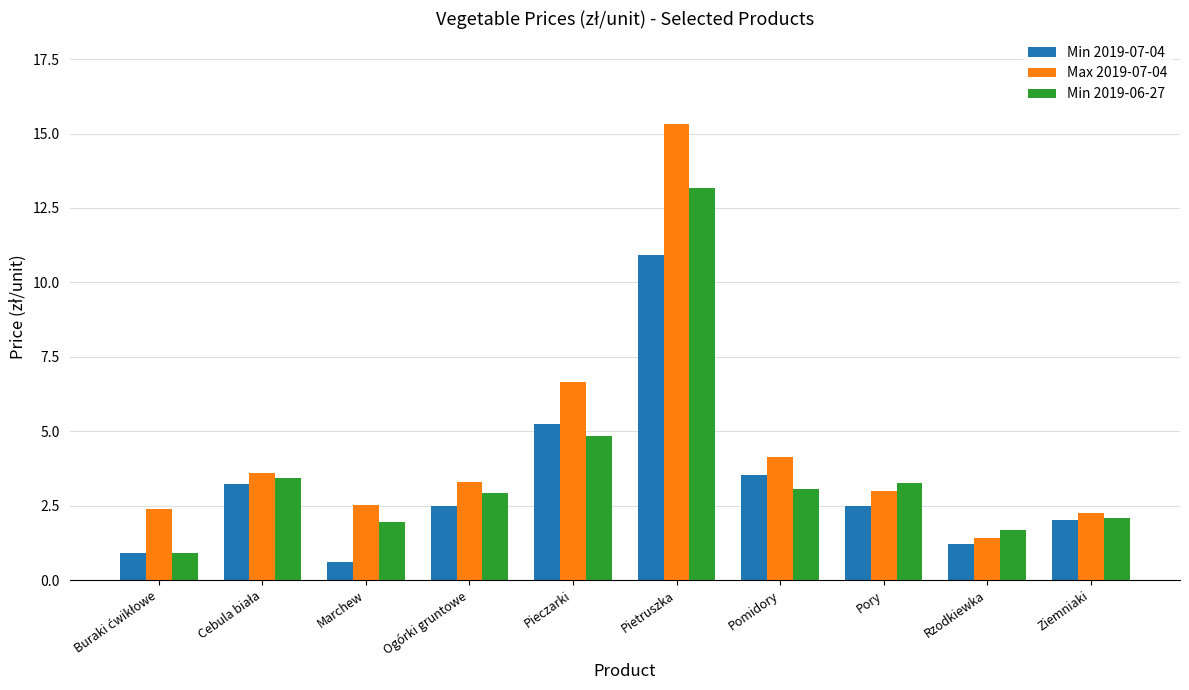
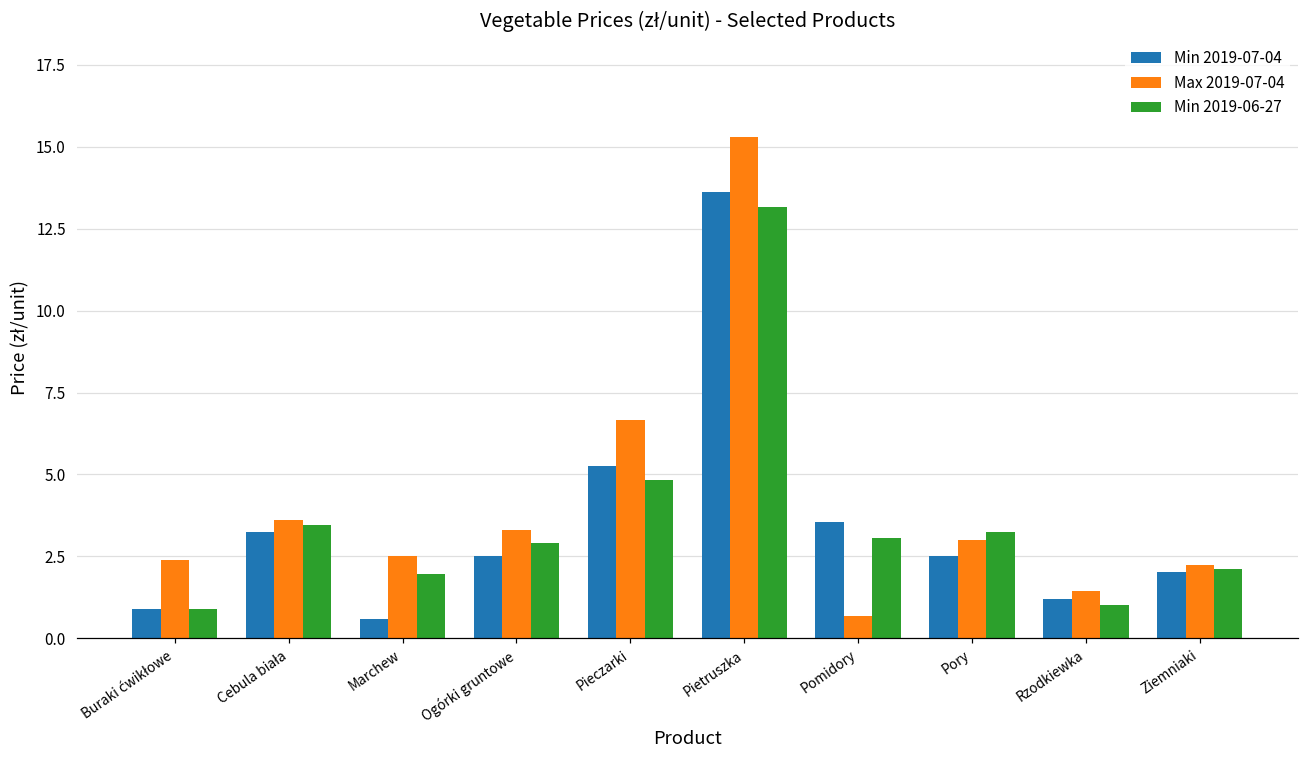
  {
    "Min 2019-07-04": {
      "Buraki ćwikłowe": 0.9,
      "Cebula biała": 3.2,
      "Marchew": 0.6,
      "Ogórki gruntowe": 2.5,
      "Pieczarki": 5.3,
-     "Pietruszka": 10.9,
+     "Pietruszka": 13.6,
      "Pomidory": 3.5,
      "Pory": 2.5,
      "Rzodkiewka": 1.2,
      "Ziemniaki": 2.0
    },
    "Max 2019-07-04": {
      "Buraki ćwikłowe": 2.4,
      "Cebula biała": 3.6,
      "Marchew": 2.5,
      "Ogórki gruntowe": 3.3,
      "Pieczarki": 6.7,
      "Pietruszka": 15.3,
-     "Pomidory": 4.1,
+     "Pomidory": 0.7,
      "Pory": 3.0,
      "Rzodkiewka": 1.4,
      "Ziemniaki": 2.2
    },
    "Min 2019-06-27": {
      "Buraki ćwikłowe": 0.9,
      "Cebula biała": 3.4,
      "Marchew": 2.0,
      "Ogórki gruntowe": 2.9,
      "Pieczarki": 4.8,
      "Pietruszka": 13.2,
      "Pomidory": 3.1,
      "Pory": 3.3,
-     "Rzodkiewka": 1.7,
+     "Rzodkiewka": 1.0,
      "Ziemniaki": 2.1
    }
  }
